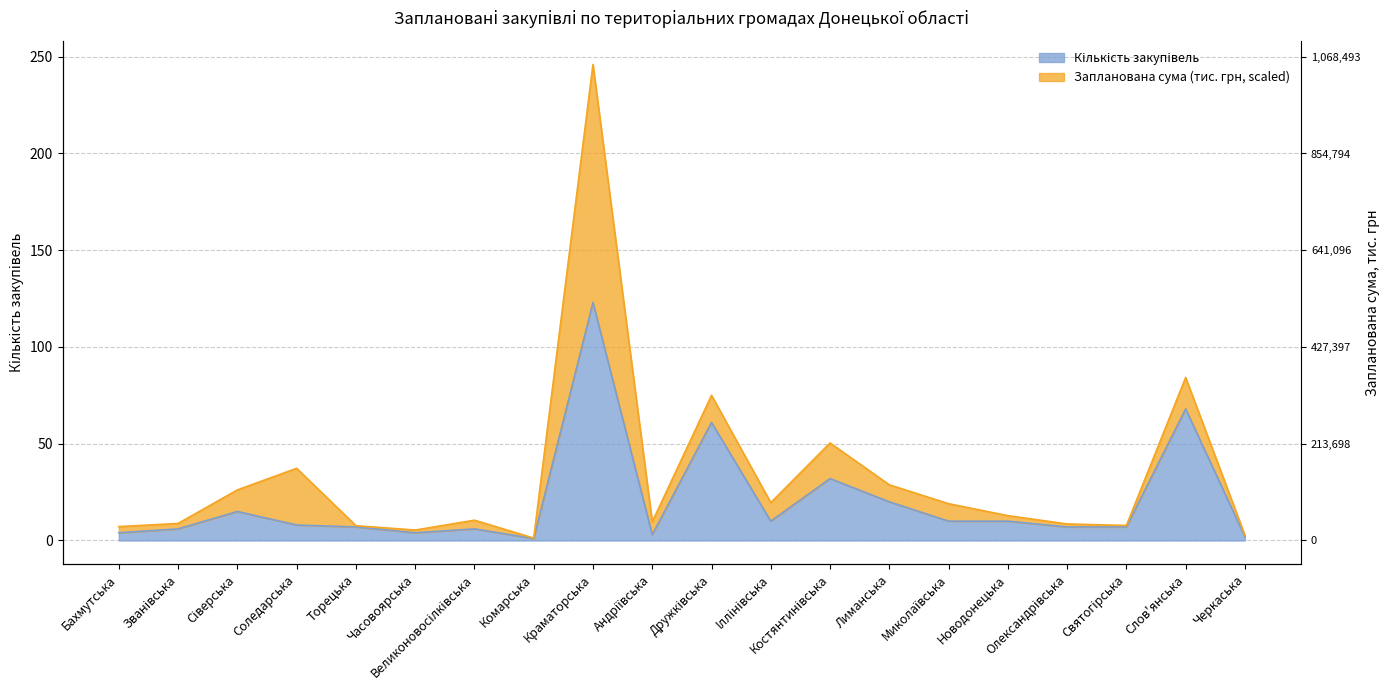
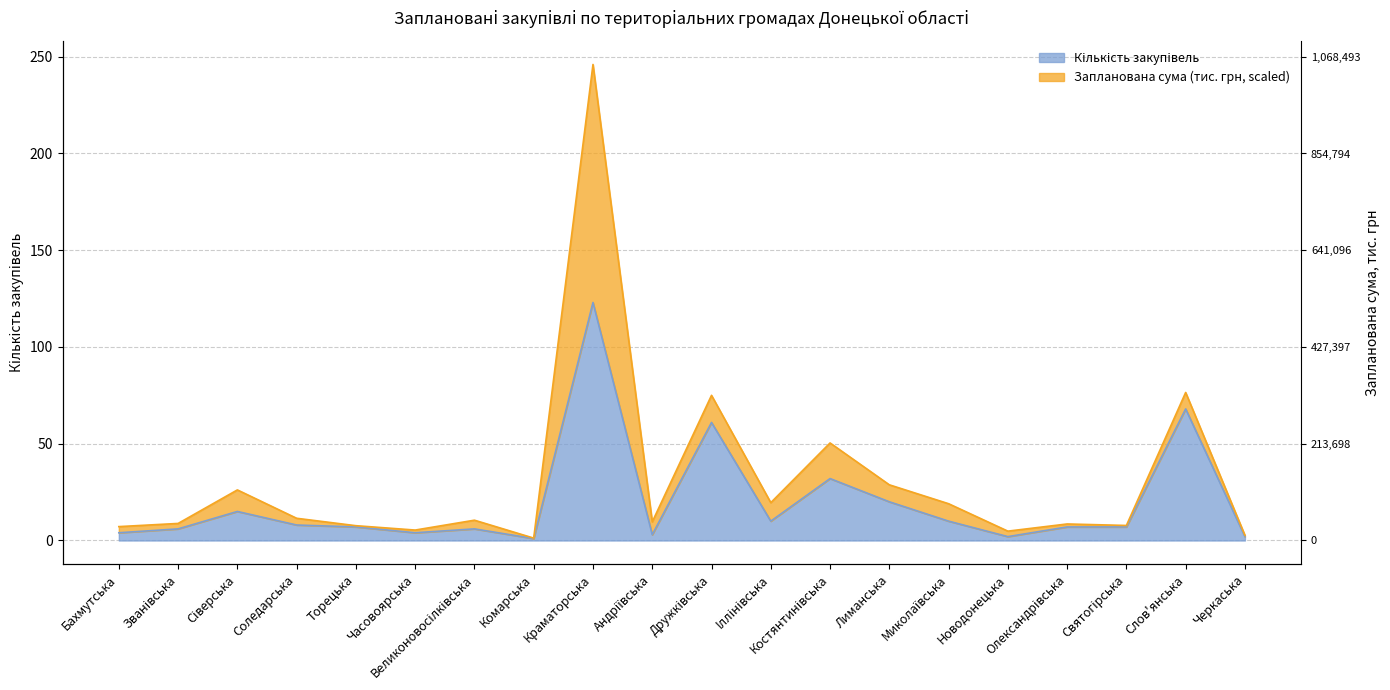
  {
    "Кількість закупівель": {
      "Бахмутська": 4,
      "Званівська": 6,
      "Сіверська": 15,
      "Соледарська": 8,
      "Часовоярська": 4,
      "Великоновосілківська": 6,
      "Краматорська": 123,
      "Андріївська": 3,
      "Дружківська": 61,
      "Іллінівська": 10,
      "Костянтинівська": 32,
      "Лиманська": 20,
      "Миколаївська": 10,
-     "Новодонецька": 10,
+     "Новодонецька": 2,
      "Олександрівська": 7,
      "Слов'янська": 68
    },
    "Запланована сума (тис. грн, scaled)": {
      "Бахмутська": 3,
      "Званівська": 3,
      "Сіверська": 11,
-     "Соледарська": 29,
+     "Соледарська": 3,
      "Часовоярська": 1,
      "Великоновосілківська": 4,
      "Краматорська": 123,
      "Андріївська": 7,
      "Дружківська": 14,
      "Іллінівська": 10,
      "Костянтинівська": 18,
      "Лиманська": 9,
      "Миколаївська": 9,
      "Новодонецька": 3,
      "Олександрівська": 2,
-     "Слов'янська": 16
+     "Слов'янська": 8
    }
  }
